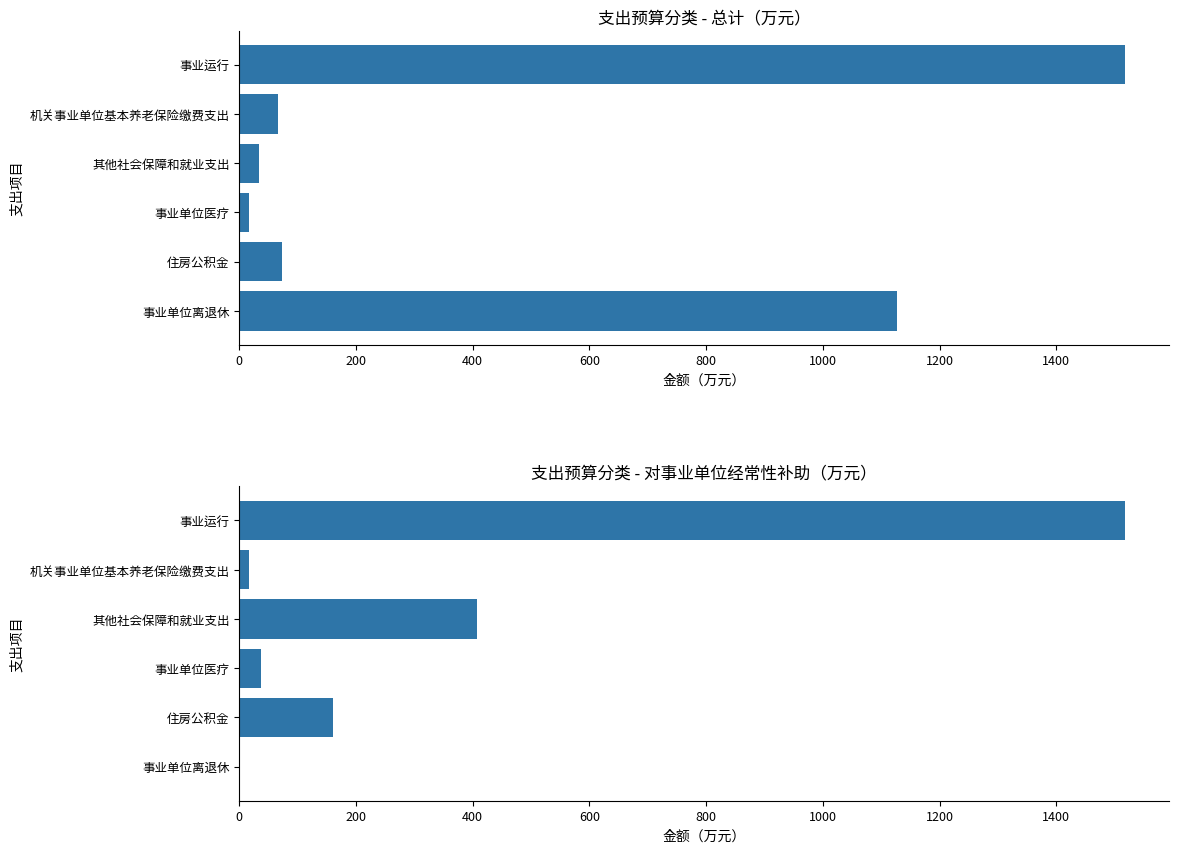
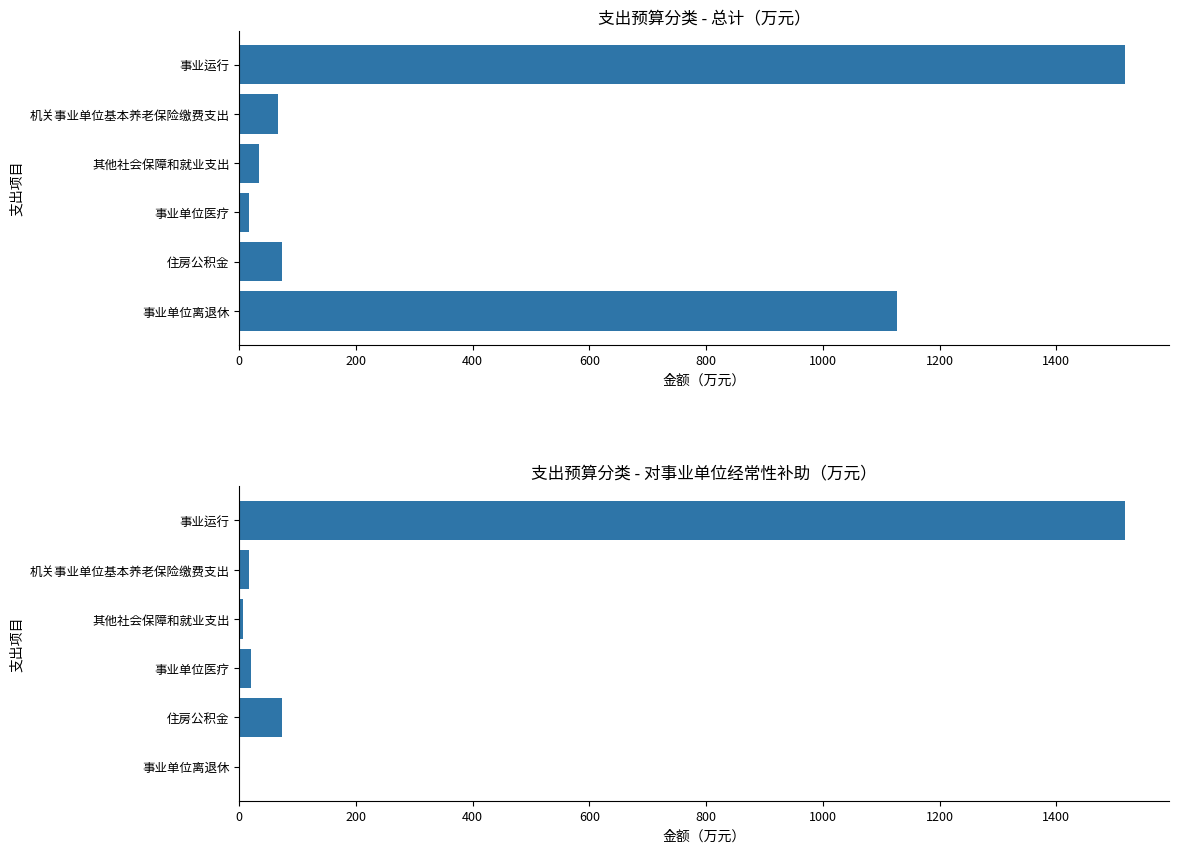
  {
    "支出预算分类 - 总计（万元）": {
      "事业运行": 1520,
      "机关事业单位基本养老保险缴费支出": 70,
      "其他社会保障和就业支出": 30,
      "事业单位医疗": 20,
      "住房公积金": 70,
      "事业单位离退休": 1130
    },
    "支出预算分类 - 对事业单位经常性补助（万元）": {
      "事业运行": 1520,
      "机关事业单位基本养老保险缴费支出": 20,
-     "其他社会保障和就业支出": 410,
-     "事业单位医疗": 40,
-     "住房公积金": 160
+     "其他社会保障和就业支出": 10,
+     "事业单位医疗": 20,
+     "住房公积金": 70
    }
  }
